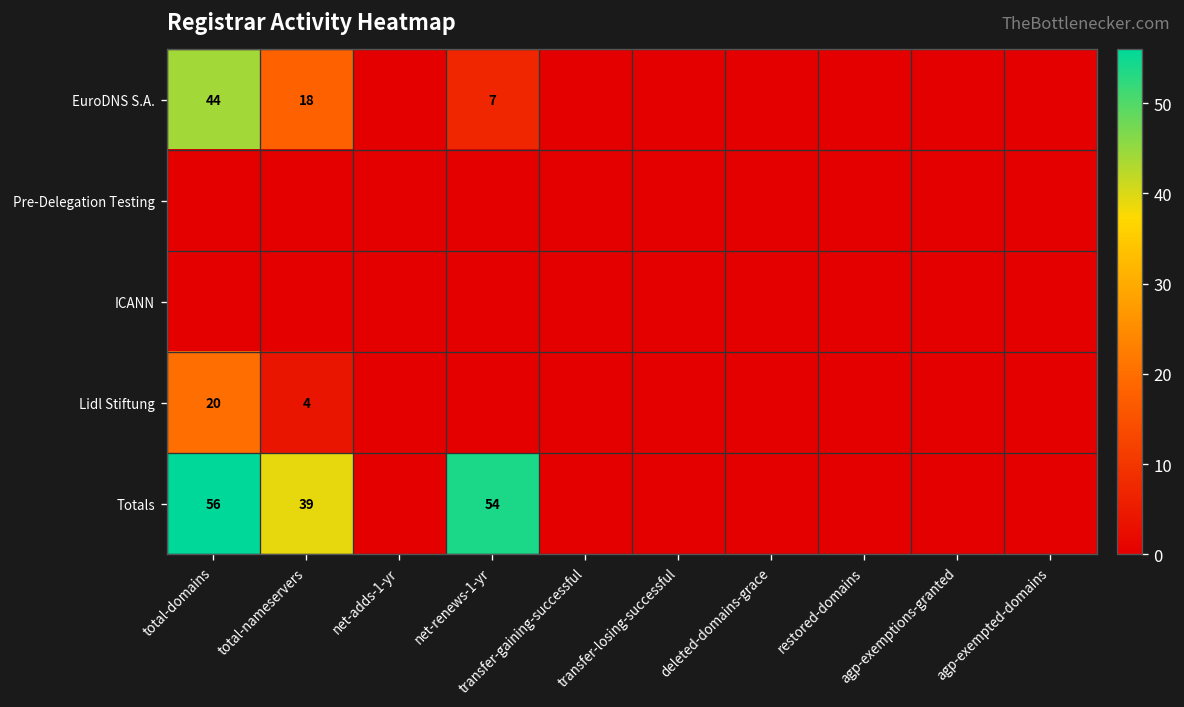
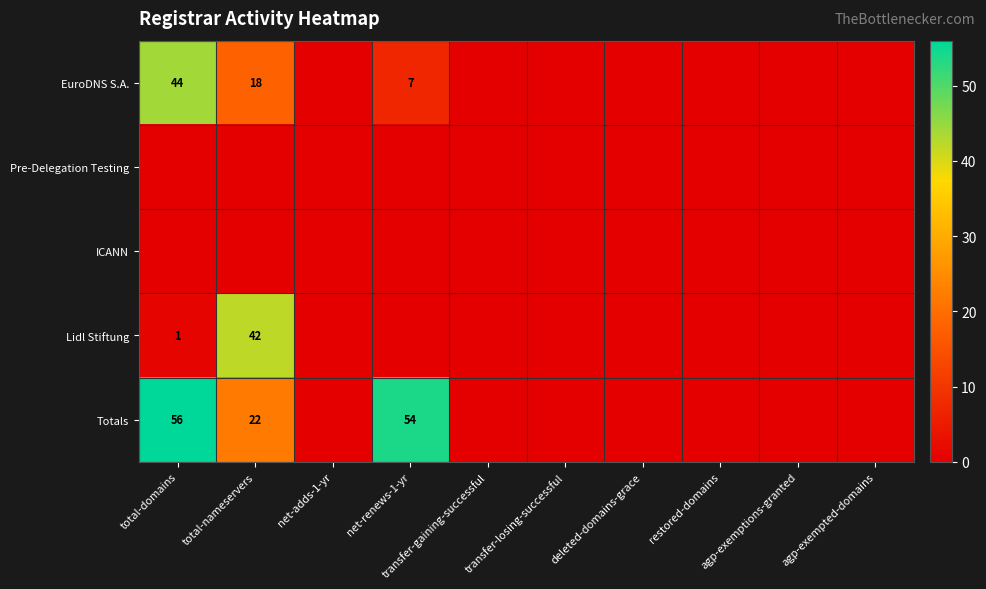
  {
    "EuroDNS S.A.": {
      "total-domains": 44,
      "total-nameservers": 18,
      "net-renews-1-yr": 7
    },
    "Lidl Stiftung": {
-     "total-domains": 20,
-     "total-nameservers": 4
+     "total-domains": 1,
+     "total-nameservers": 42
    },
    "Totals": {
      "total-domains": 56,
-     "total-nameservers": 39,
+     "total-nameservers": 22,
      "net-renews-1-yr": 54
    }
  }
